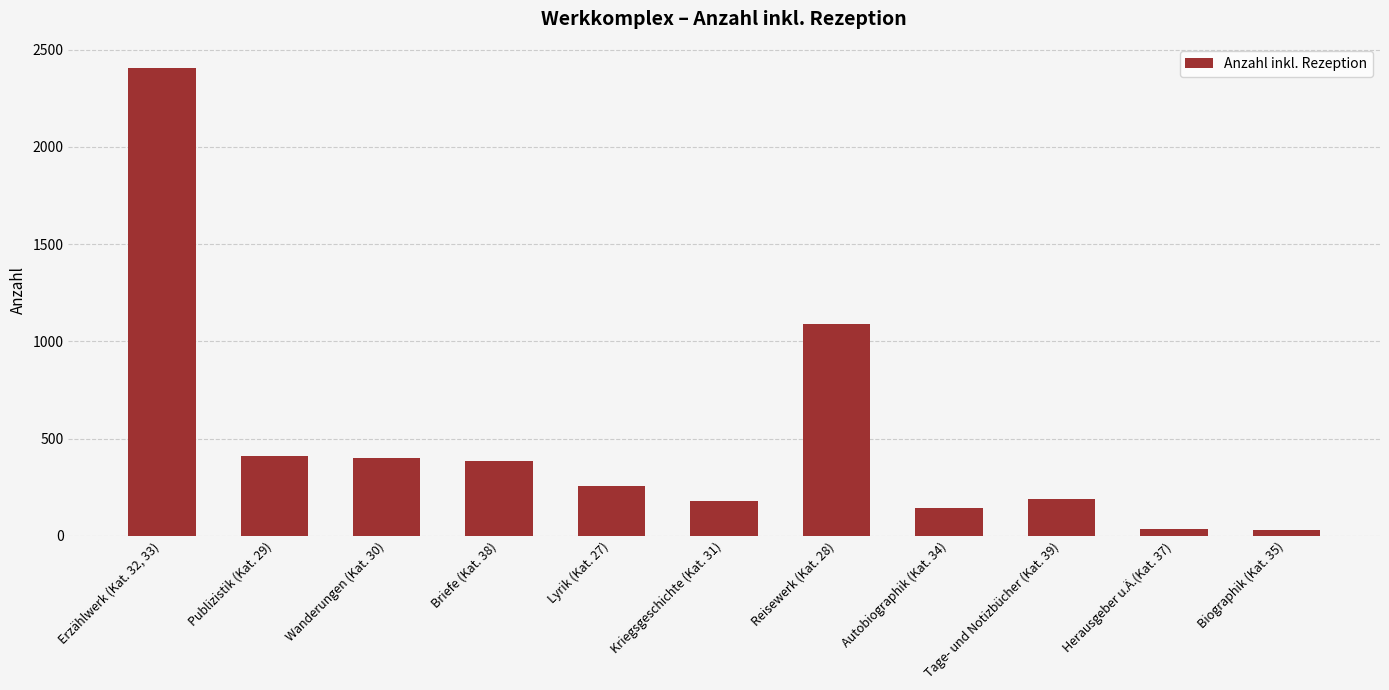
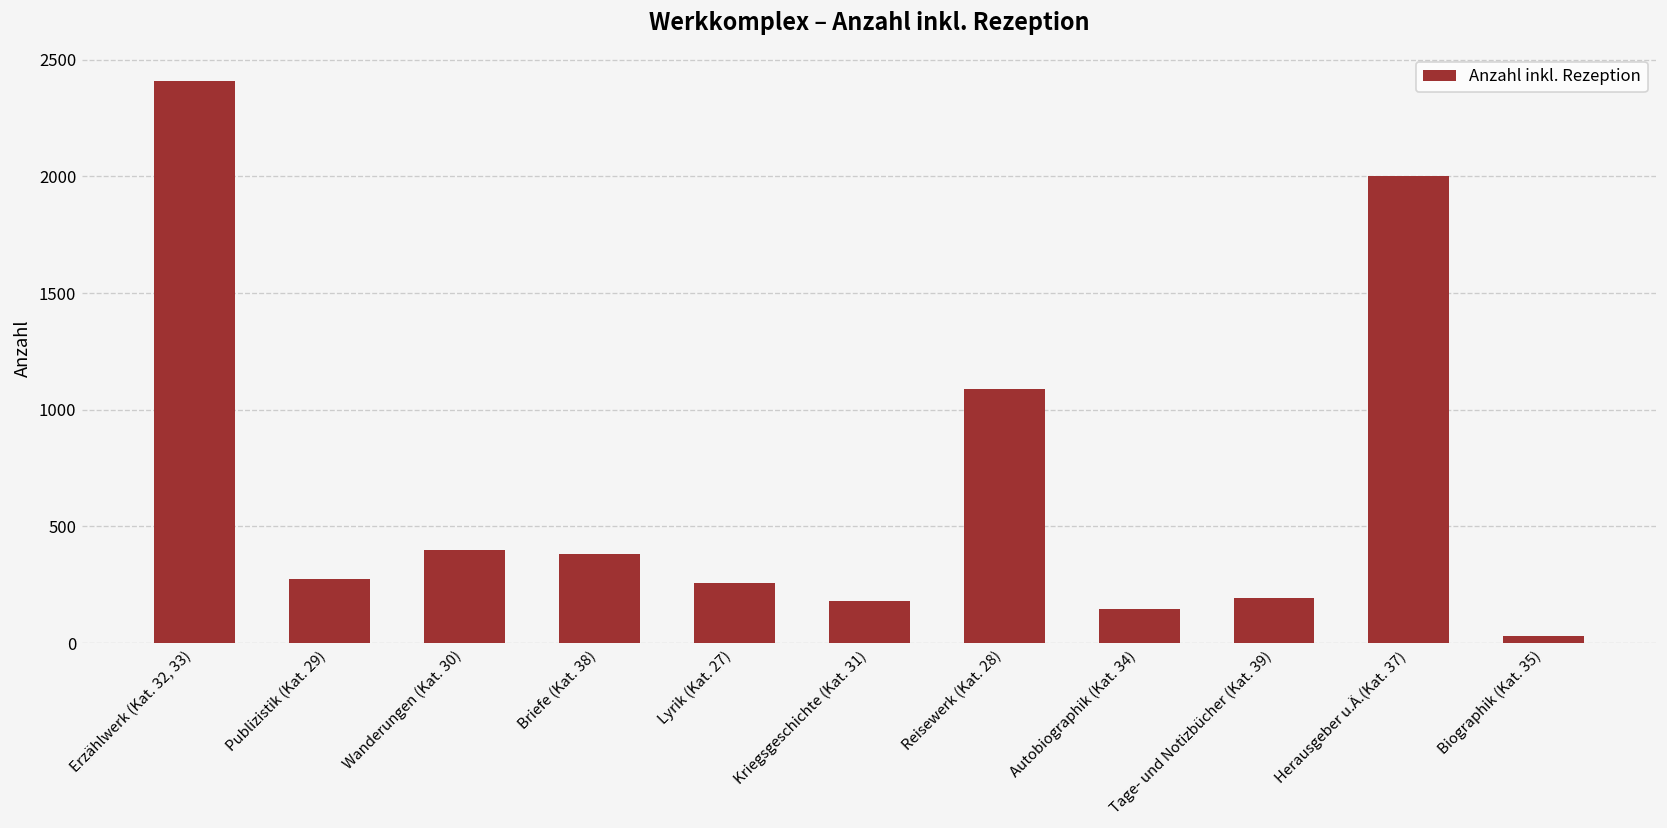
  {
    "Erzählwerk (Kat. 32, 33)": 2410,
-   "Publizistik (Kat. 29)": 410,
+   "Publizistik (Kat. 29)": 280,
    "Wanderungen (Kat. 30)": 400,
    "Briefe (Kat. 38)": 380,
    "Lyrik (Kat. 27)": 260,
    "Kriegsgeschichte (Kat. 31)": 180,
    "Reisewerk (Kat. 28)": 1090,
    "Autobiographik (Kat. 34)": 140,
    "Tage- und Notizbücher (Kat. 39)": 190,
-   "Herausgeber u.Ä.(Kat. 37)": 40,
+   "Herausgeber u.Ä.(Kat. 37)": 2000,
    "Biographik (Kat. 35)": 30
  }
